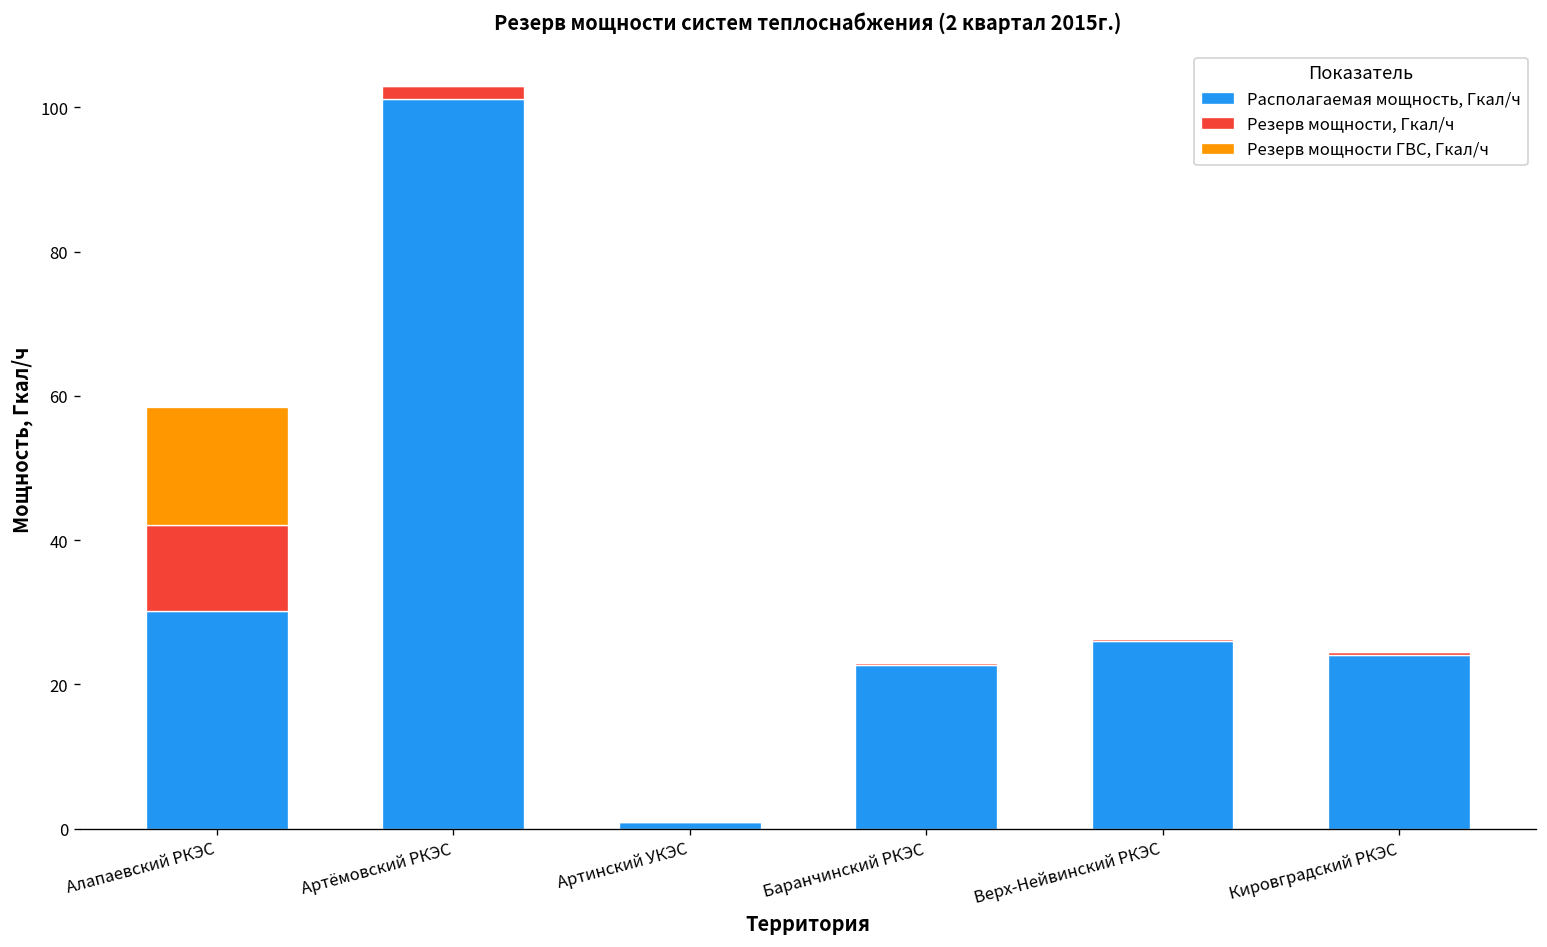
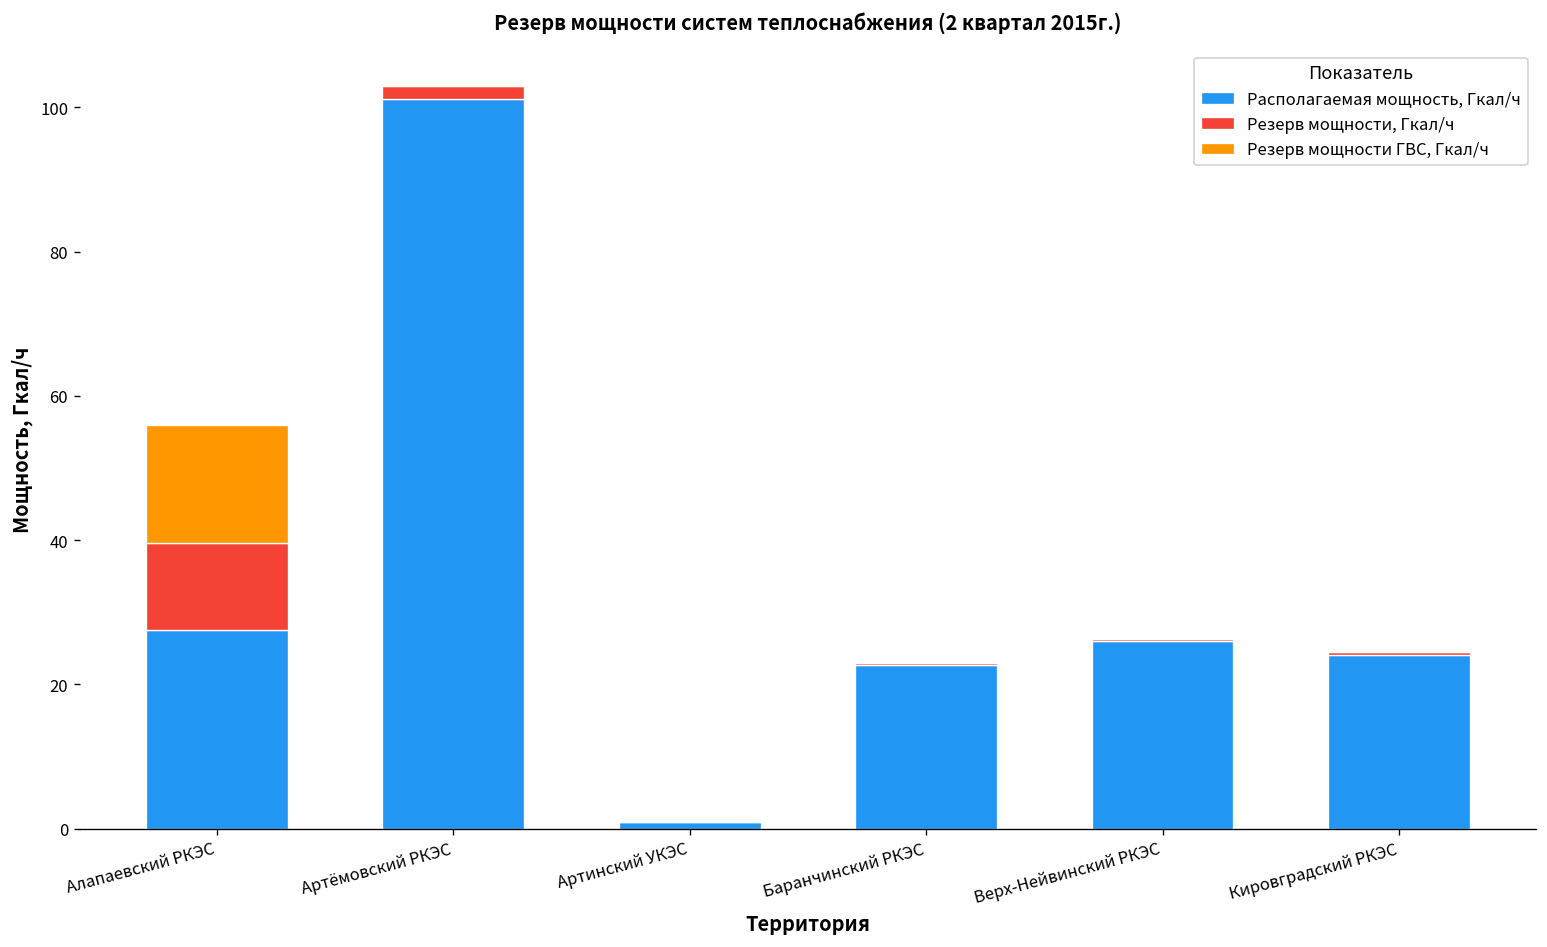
  {
    "Располагаемая мощность, Гкал/ч": {
-     "Алапаевский РКЭС": 30,
+     "Алапаевский РКЭС": 28,
      "Артёмовский РКЭС": 101,
      "Артинский УКЭС": 1,
      "Баранчинский РКЭС": 23,
      "Верх-Нейвинский РКЭС": 26,
      "Кировградский РКЭС": 24
    },
    "Резерв мощности, Гкал/ч": {
      "Алапаевский РКЭС": 12,
      "Артёмовский РКЭС": 2,
      "Артинский УКЭС": 0,
      "Кировградский РКЭС": 1
    },
    "Резерв мощности ГВС, Гкал/ч": {
      "Алапаевский РКЭС": 16,
      "Артинский УКЭС": 0,
      "Баранчинский РКЭС": 0,
      "Верх-Нейвинский РКЭС": 0
    }
  }
